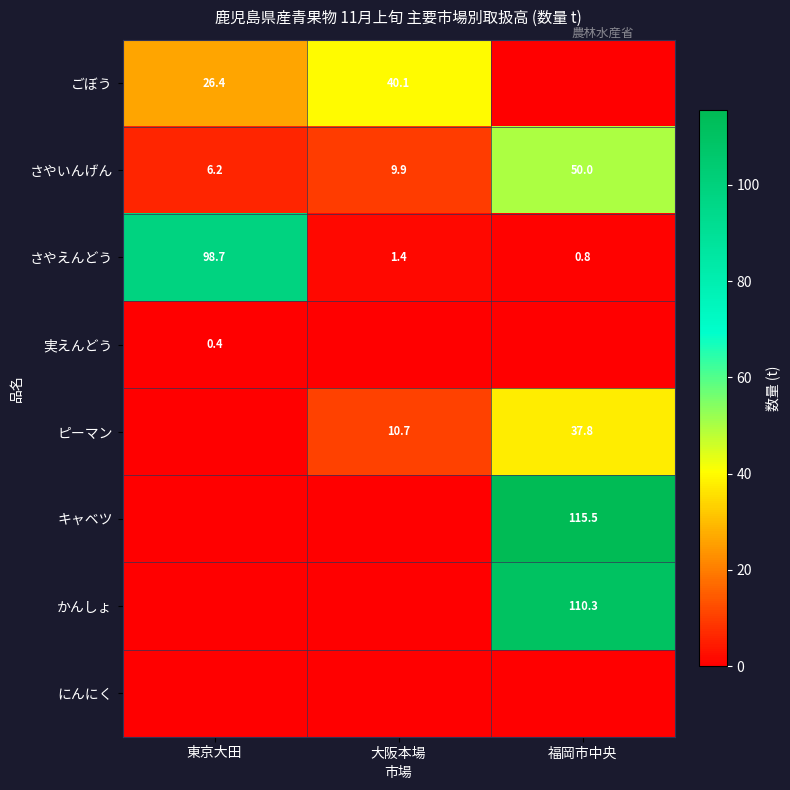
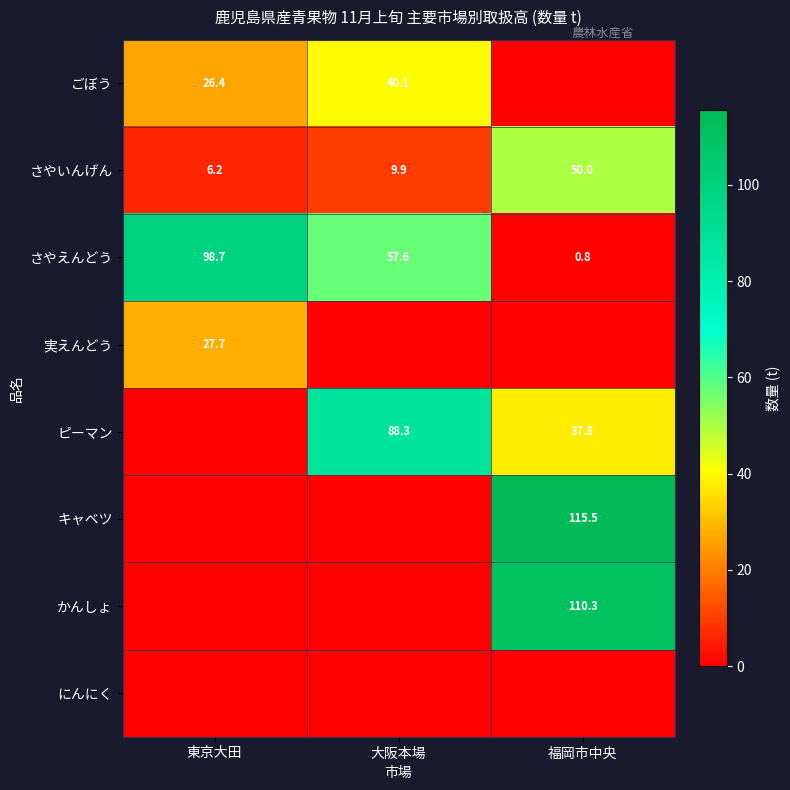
  {
    "ごぼう": {
      "東京大田": 26.4,
      "大阪本場": 40.1
    },
    "さやいんげん": {
      "東京大田": 6.2,
      "大阪本場": 9.9,
      "福岡市中央": 50.0
    },
    "さやえんどう": {
      "東京大田": 98.7,
-     "大阪本場": 1.4,
+     "大阪本場": 57.6,
      "福岡市中央": 0.8
    },
    "実えんどう": {
-     "東京大田": 0.4
+     "東京大田": 27.7
    },
    "ピーマン": {
-     "大阪本場": 10.7,
+     "大阪本場": 88.3,
      "福岡市中央": 37.8
    },
    "キャベツ": {
      "福岡市中央": 115.5
    },
    "かんしょ": {
      "福岡市中央": 110.3
    }
  }
